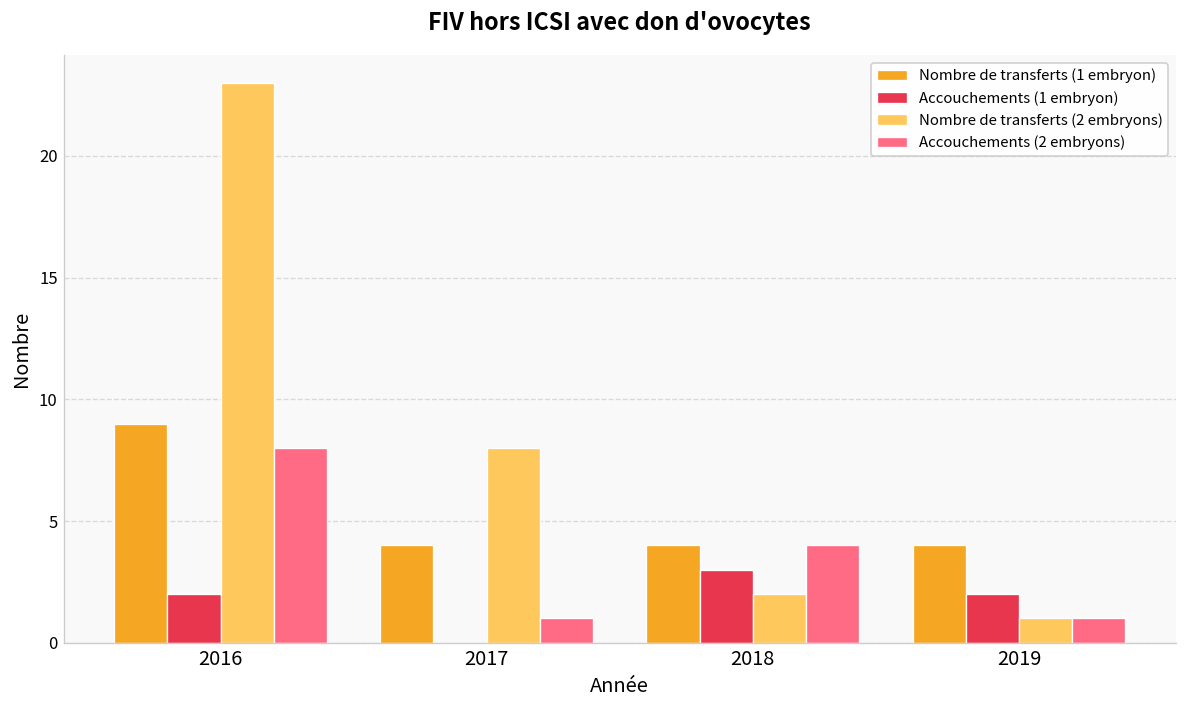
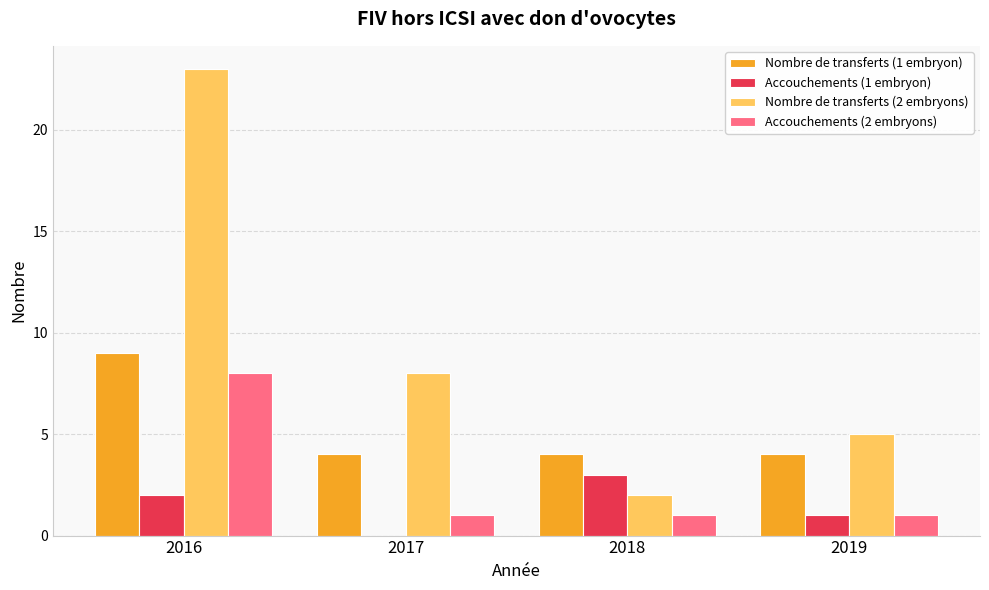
  {
    "Nombre de transferts (1 embryon)": {
      "2016": 9,
      "2017": 4,
      "2018": 4,
      "2019": 4
    },
    "Accouchements (1 embryon)": {
      "2016": 2,
      "2017": 0,
      "2018": 3,
-     "2019": 2
+     "2019": 1
    },
    "Nombre de transferts (2 embryons)": {
      "2016": 23,
      "2017": 8,
      "2018": 2,
-     "2019": 1
+     "2019": 5
    },
    "Accouchements (2 embryons)": {
      "2016": 8,
      "2017": 1,
-     "2018": 4,
+     "2018": 1,
      "2019": 1
    }
  }
